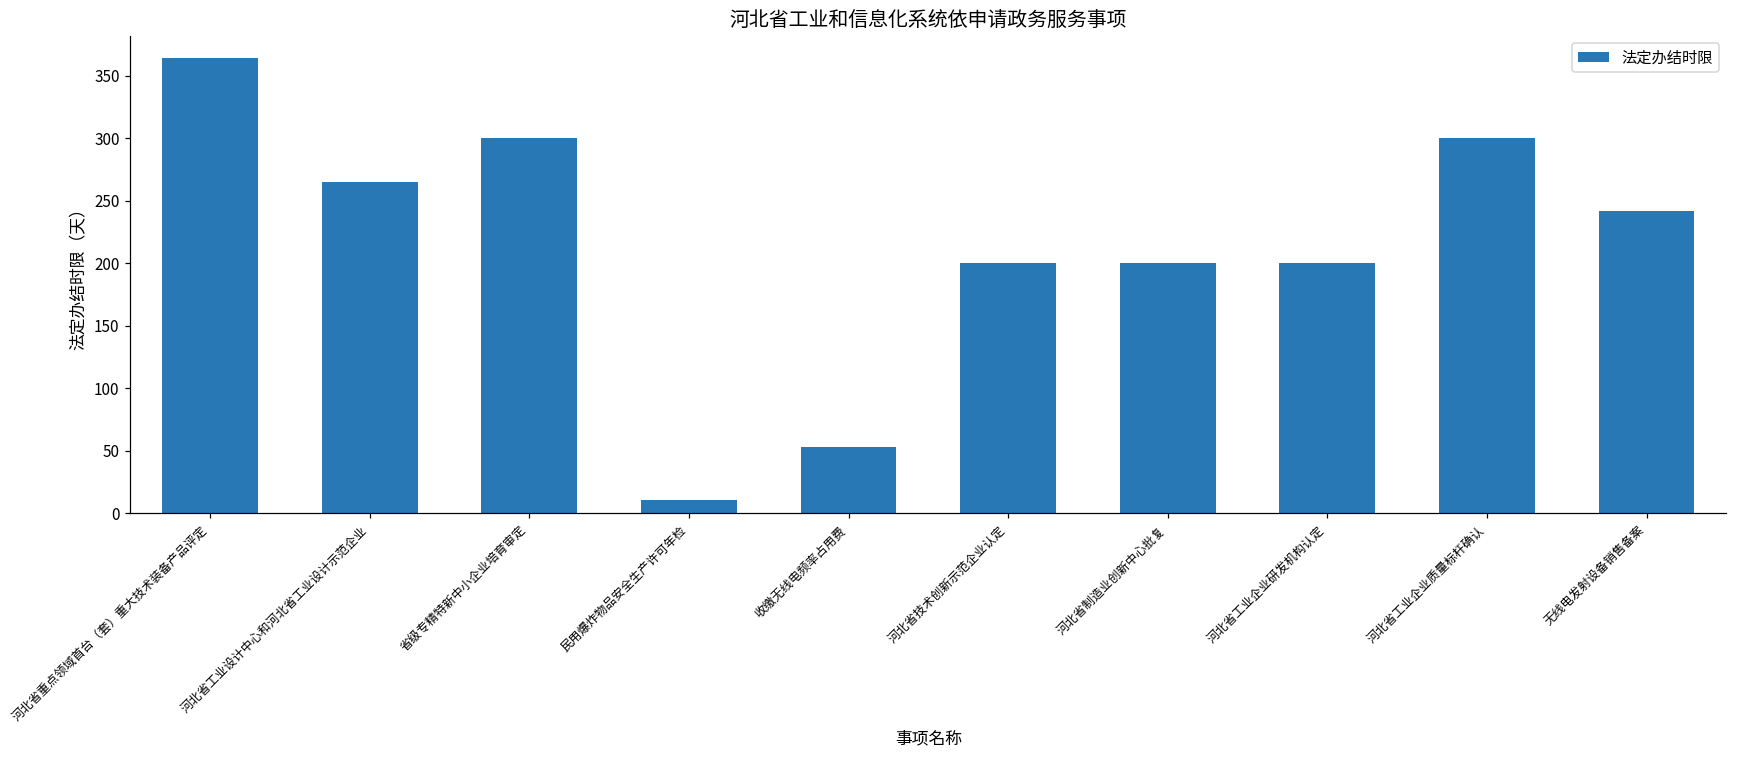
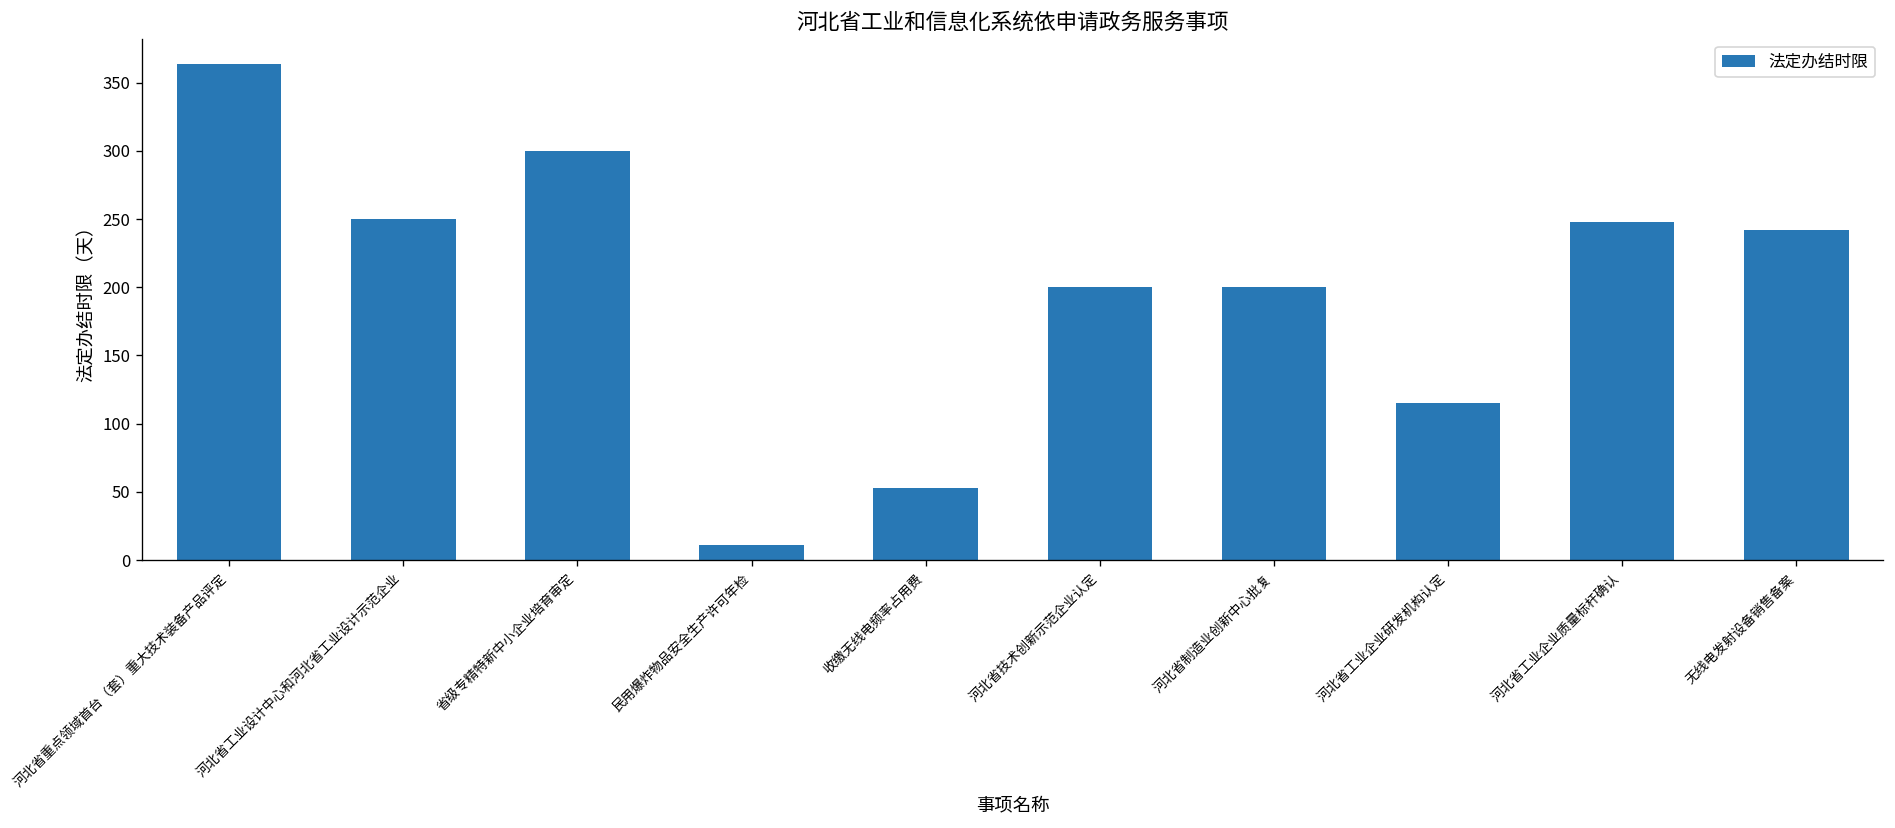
  {
    "河北省重点领域首台（套）重大技术装备产品评定": 364,
-   "河北省工业设计中心和河北省工业设计示范企业": 265,
+   "河北省工业设计中心和河北省工业设计示范企业": 250,
    "省级专精特新中小企业培育审定": 300,
    "民用爆炸物品安全生产许可年检": 11,
    "收缴无线电频率占用费": 53,
    "河北省技术创新示范企业认定": 200,
    "河北省制造业创新中心批复": 200,
-   "河北省工业企业研发机构认定": 200,
-   "河北省工业企业质量标杆确认": 300,
+   "河北省工业企业研发机构认定": 115,
+   "河北省工业企业质量标杆确认": 248,
    "无线电发射设备销售备案": 242
  }
